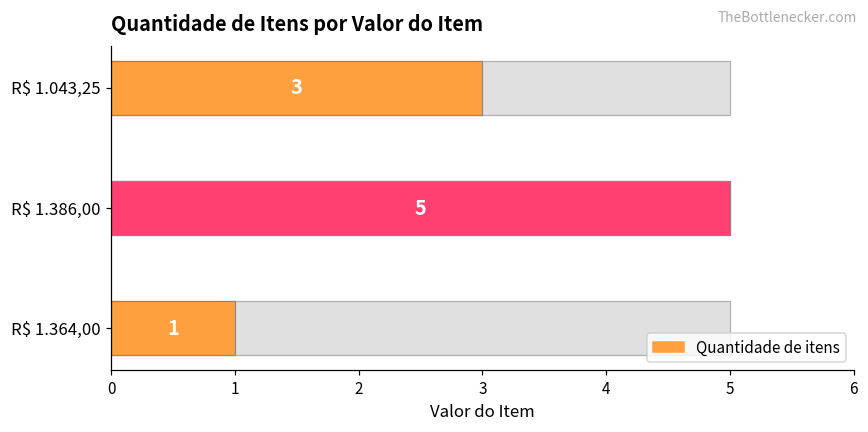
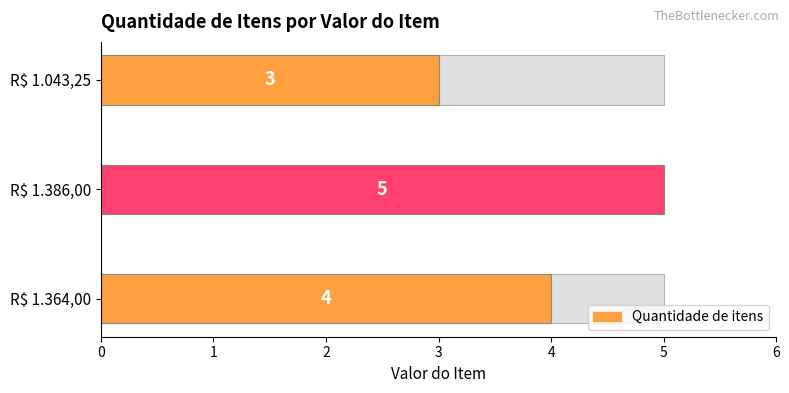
  {
    "Quantidade de itens": {
      "R$ 1.386,00": 5,
-     "R$ 1.364,00": 1
+     "R$ 1.364,00": 4
    }
  }
